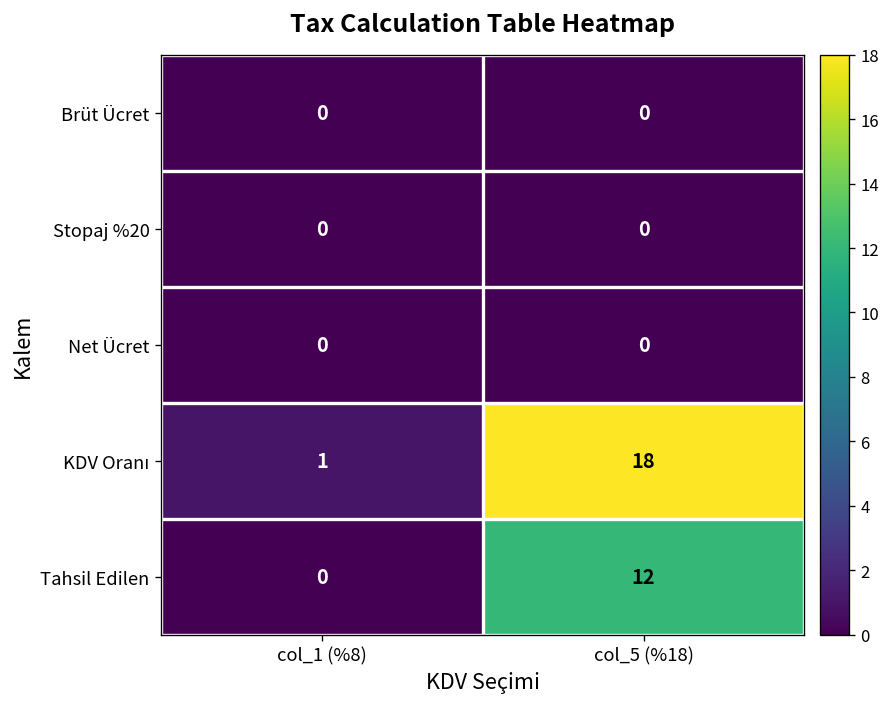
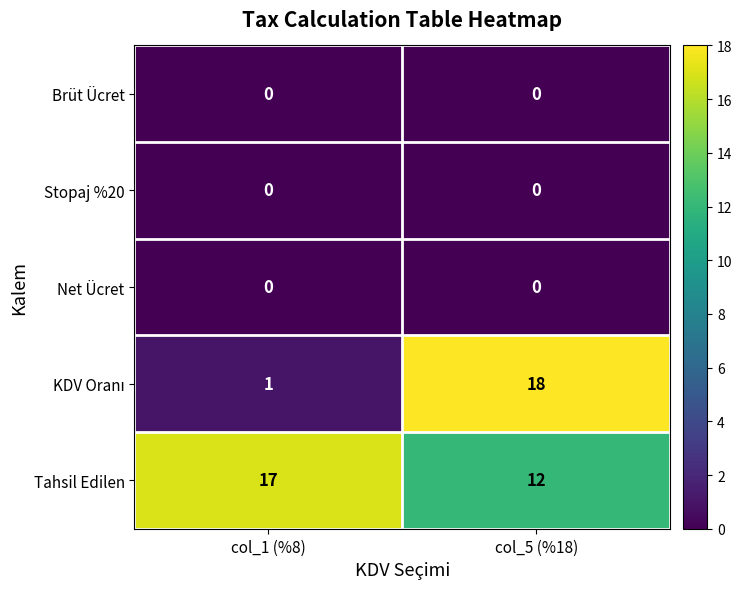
  {
    "Brüt Ücret": {
      "col_1 (%8)": 0,
      "col_5 (%18)": 0
    },
    "Stopaj %20": {
      "col_1 (%8)": 0,
      "col_5 (%18)": 0
    },
    "Net Ücret": {
      "col_1 (%8)": 0,
      "col_5 (%18)": 0
    },
    "KDV Oranı": {
      "col_1 (%8)": 1,
      "col_5 (%18)": 18
    },
    "Tahsil Edilen": {
-     "col_1 (%8)": 0,
+     "col_1 (%8)": 17,
      "col_5 (%18)": 12
    }
  }
